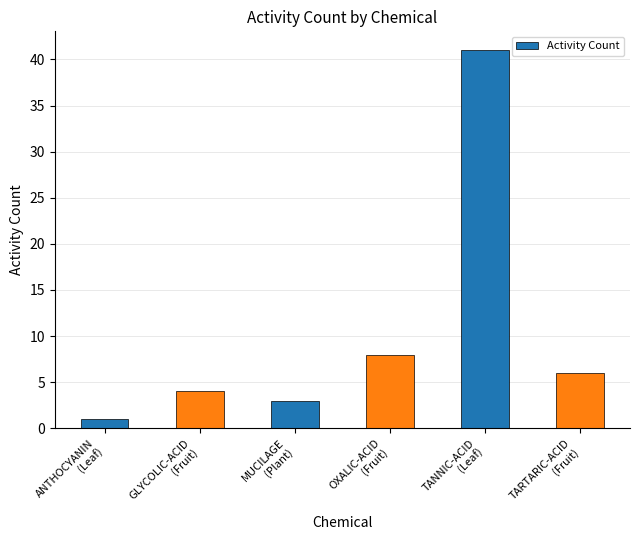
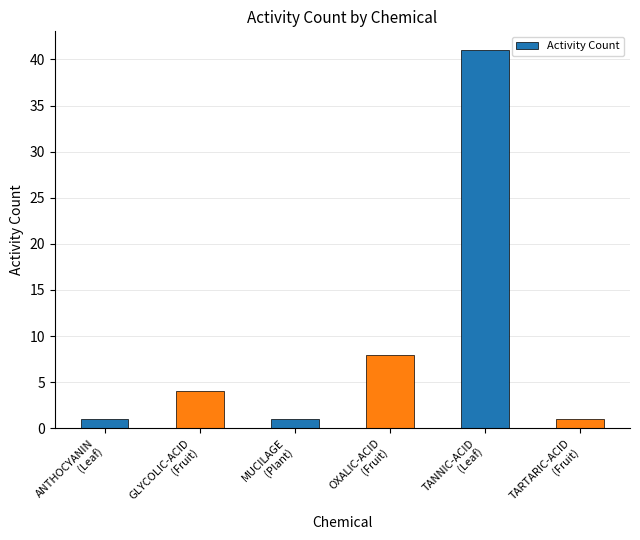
  {
    "ANTHOCYANIN (Leaf)": 1,
    "GLYCOLIC-ACID (Fruit)": 4,
-   "MUCILAGE (Plant)": 3,
+   "MUCILAGE (Plant)": 1,
    "OXALIC-ACID (Fruit)": 8,
    "TANNIC-ACID (Leaf)": 41,
-   "TARTARIC-ACID (Fruit)": 6
+   "TARTARIC-ACID (Fruit)": 1
  }
